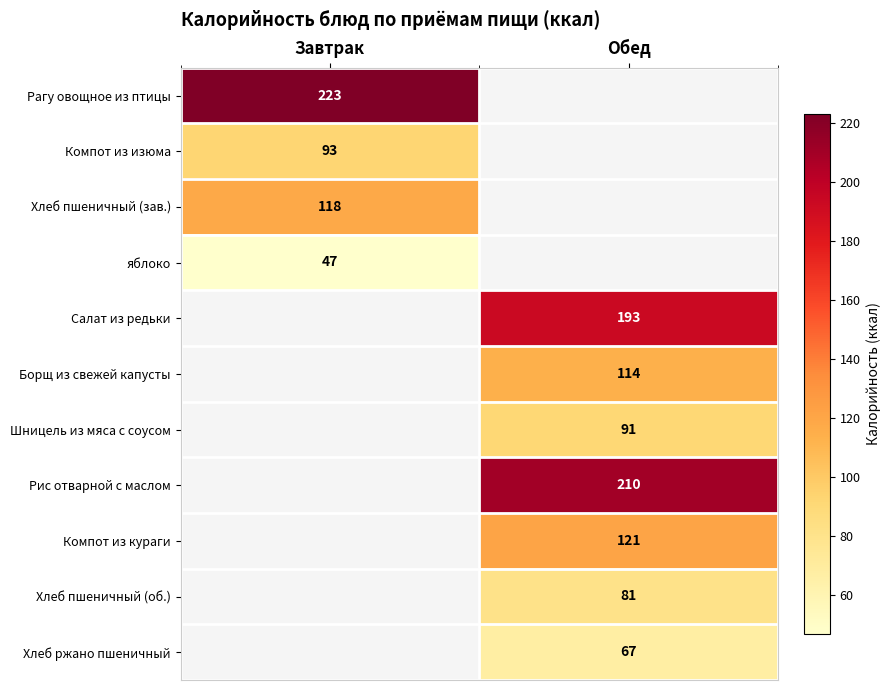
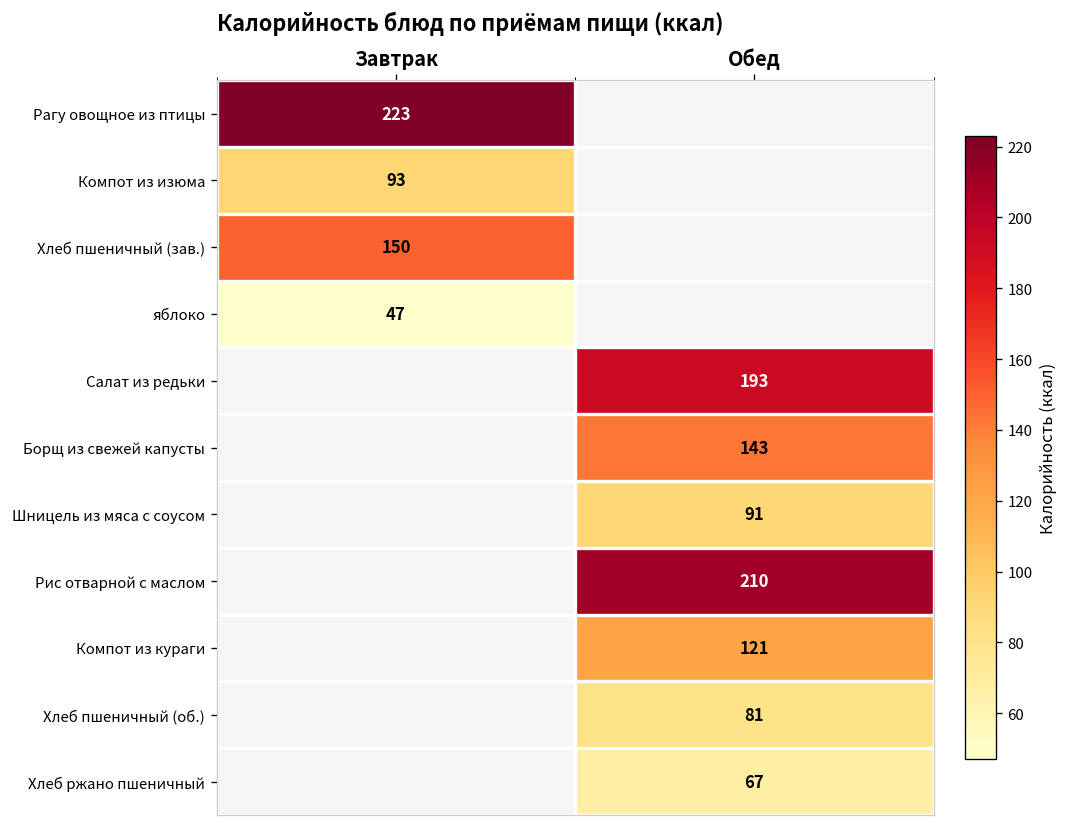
  {
    "Рагу овощное из птицы": {
      "Завтрак": 223
    },
    "Компот из изюма": {
      "Завтрак": 93
    },
    "Хлеб пшеничный (зав.)": {
-     "Завтрак": 118
+     "Завтрак": 150
    },
    "яблоко": {
      "Завтрак": 47
    },
    "Салат из редьки": {
      "Обед": 193
    },
    "Борщ из свежей капусты": {
-     "Обед": 114
+     "Обед": 143
    },
    "Шницель из мяса с соусом": {
      "Обед": 91
    },
    "Рис отварной с маслом": {
      "Обед": 210
    },
    "Компот из кураги": {
      "Обед": 121
    },
    "Хлеб пшеничный (об.)": {
      "Обед": 81
    },
    "Хлеб ржано пшеничный": {
      "Обед": 67
    }
  }
